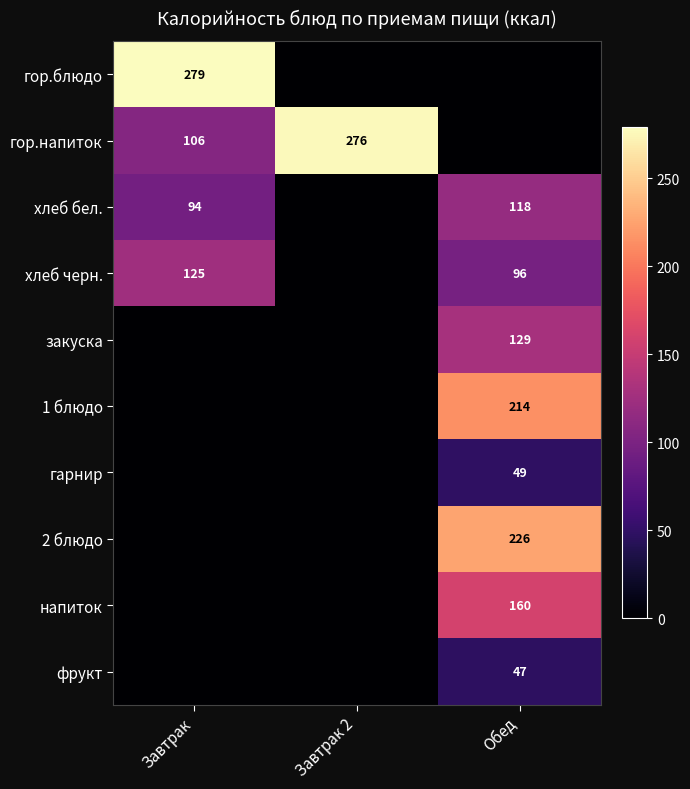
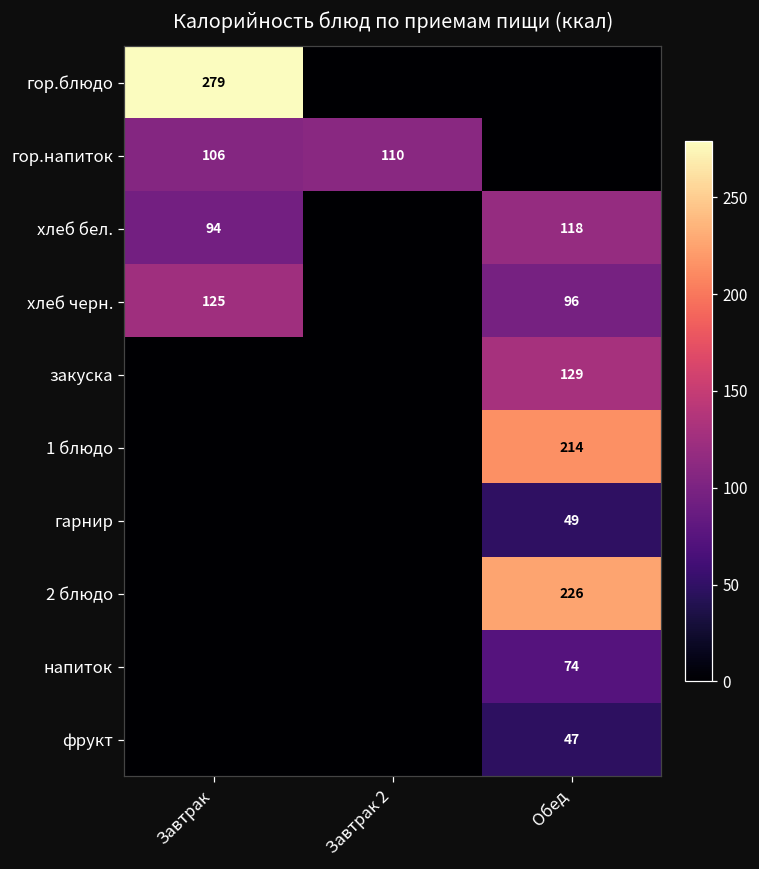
  {
    "гор.блюдо": {
      "Завтрак": 279
    },
    "гор.напиток": {
      "Завтрак": 106,
-     "Завтрак 2": 276
+     "Завтрак 2": 110
    },
    "хлеб бел.": {
      "Завтрак": 94,
      "Обед": 118
    },
    "хлеб черн.": {
      "Завтрак": 125,
      "Обед": 96
    },
    "закуска": {
      "Обед": 129
    },
    "1 блюдо": {
      "Обед": 214
    },
    "гарнир": {
      "Обед": 49
    },
    "2 блюдо": {
      "Обед": 226
    },
    "напиток": {
-     "Обед": 160
+     "Обед": 74
    },
    "фрукт": {
      "Обед": 47
    }
  }
